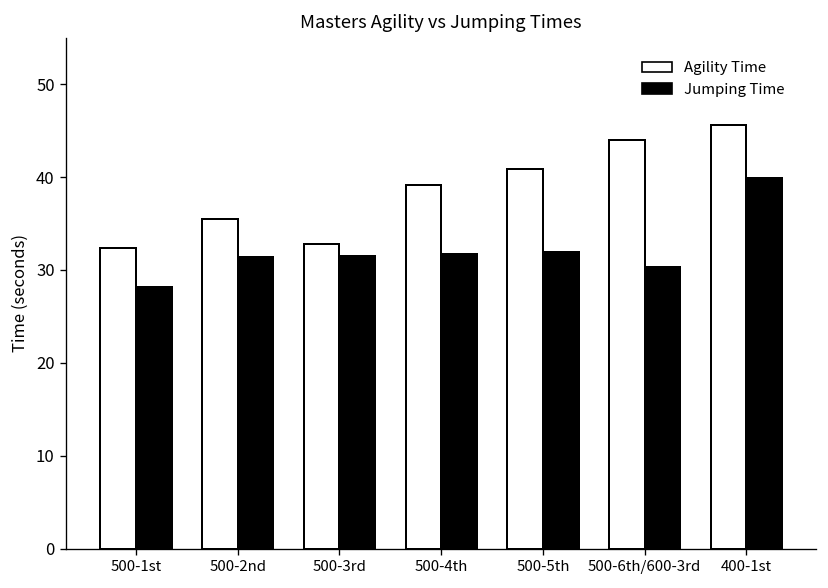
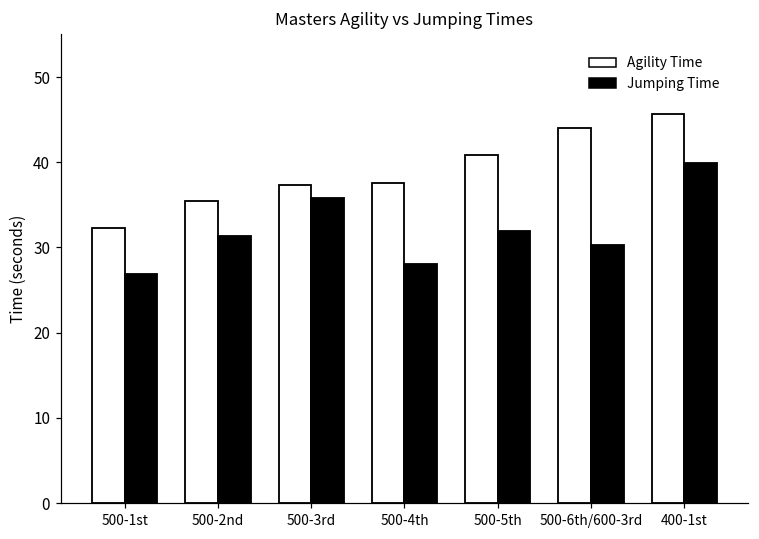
  {
    "Agility Time": {
      "500-1st": 32,
      "500-2nd": 35,
-     "500-3rd": 33,
-     "500-4th": 39,
+     "500-3rd": 37,
+     "500-4th": 38,
      "500-5th": 41,
      "500-6th/600-3rd": 44,
      "400-1st": 46
    },
    "Jumping Time": {
-     "500-1st": 28,
+     "500-1st": 27,
      "500-2nd": 31,
-     "500-3rd": 31,
-     "500-4th": 32,
+     "500-3rd": 36,
+     "500-4th": 28,
      "500-5th": 32,
      "500-6th/600-3rd": 30,
      "400-1st": 40
    }
  }
